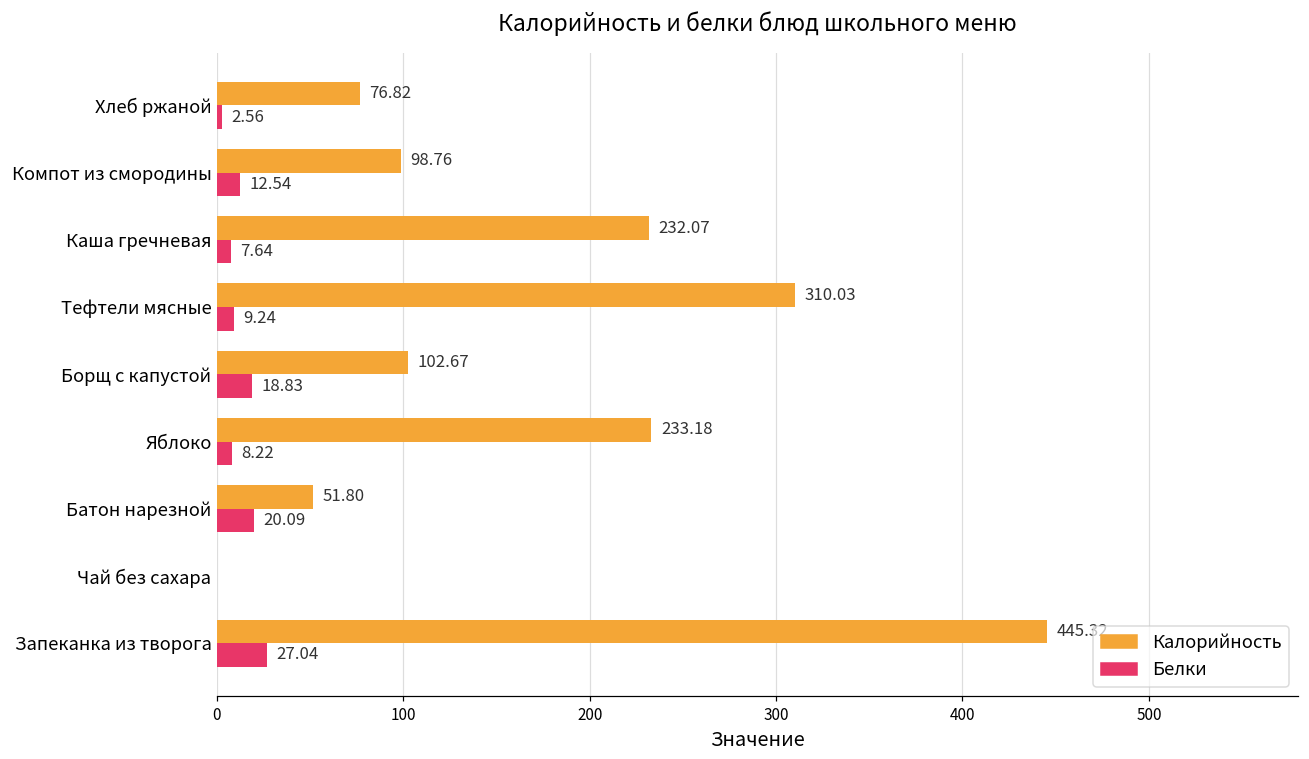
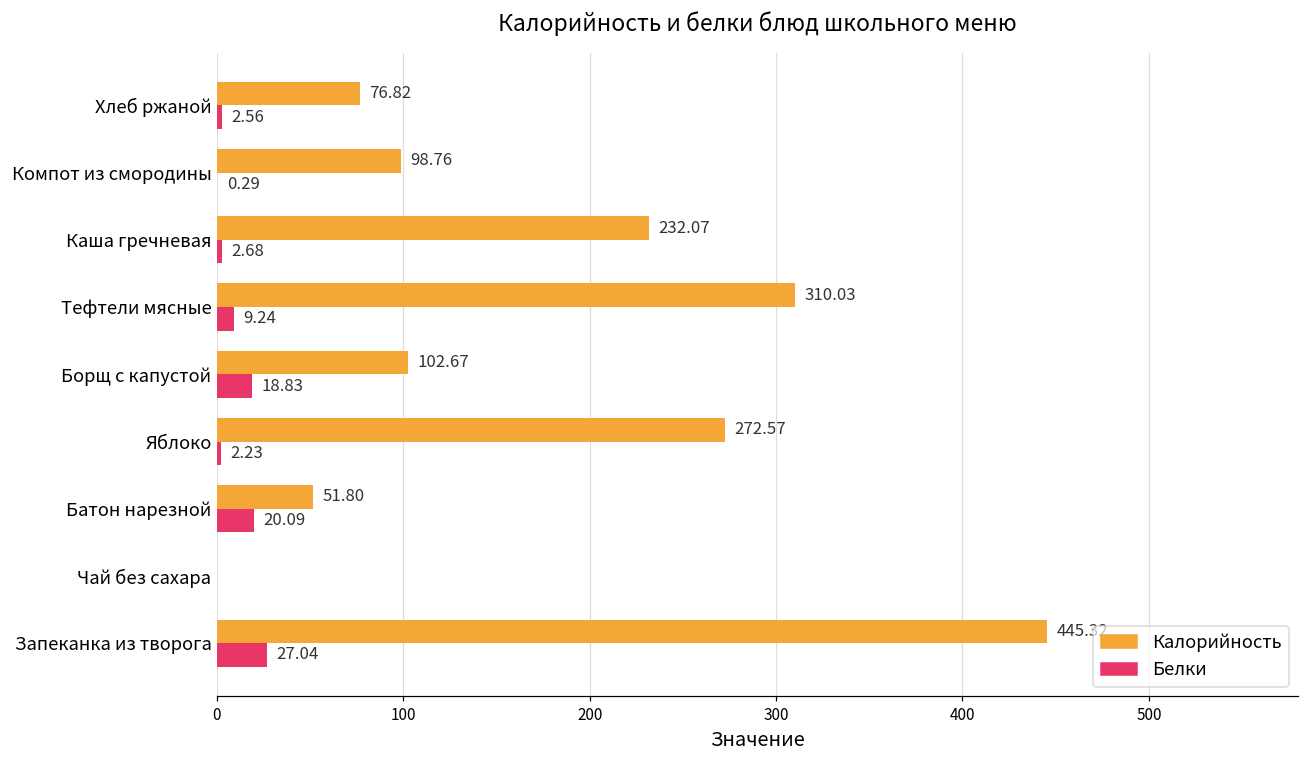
  {
    "Калорийность": {
      "Хлеб ржаной": 76.82,
      "Компот из смородины": 98.76,
      "Каша гречневая": 232.07,
      "Тефтели мясные": 310.03,
      "Борщ с капустой": 102.67,
-     "Яблоко": 233.18,
+     "Яблоко": 272.57,
      "Батон нарезной": 51.80
    },
    "Белки": {
      "Хлеб ржаной": 2.56,
-     "Компот из смородины": 12.54,
-     "Каша гречневая": 7.64,
+     "Компот из смородины": 0.29,
+     "Каша гречневая": 2.68,
      "Тефтели мясные": 9.24,
      "Борщ с капустой": 18.83,
-     "Яблоко": 8.22,
+     "Яблоко": 2.23,
      "Батон нарезной": 20.09,
      "Запеканка из творога": 27.04
    }
  }
